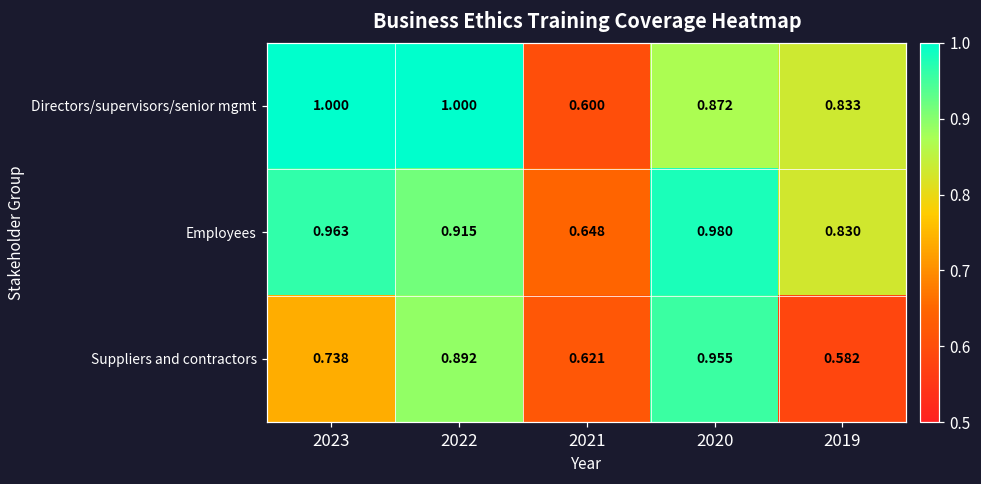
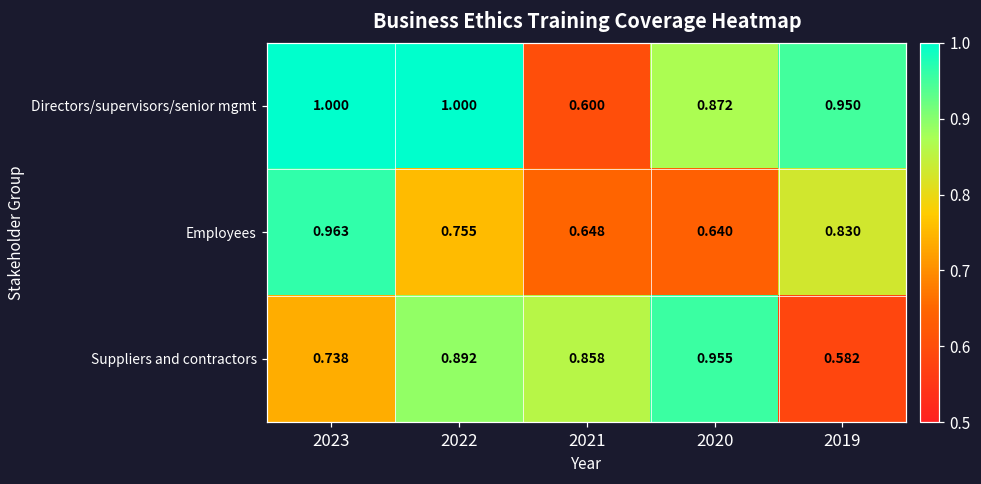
  {
    "Directors/supervisors/senior mgmt": {
      "2023": 1.000,
      "2022": 1.000,
      "2021": 0.600,
      "2020": 0.872,
-     "2019": 0.833
+     "2019": 0.950
    },
    "Employees": {
      "2023": 0.963,
-     "2022": 0.915,
+     "2022": 0.755,
      "2021": 0.648,
-     "2020": 0.980,
+     "2020": 0.640,
      "2019": 0.830
    },
    "Suppliers and contractors": {
      "2023": 0.738,
      "2022": 0.892,
-     "2021": 0.621,
+     "2021": 0.858,
      "2020": 0.955,
      "2019": 0.582
    }
  }
